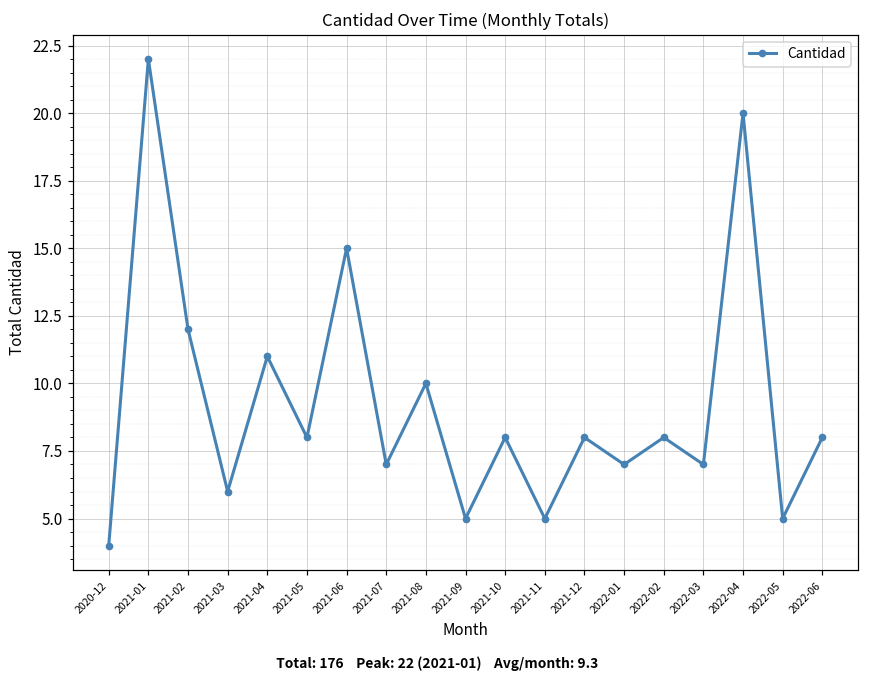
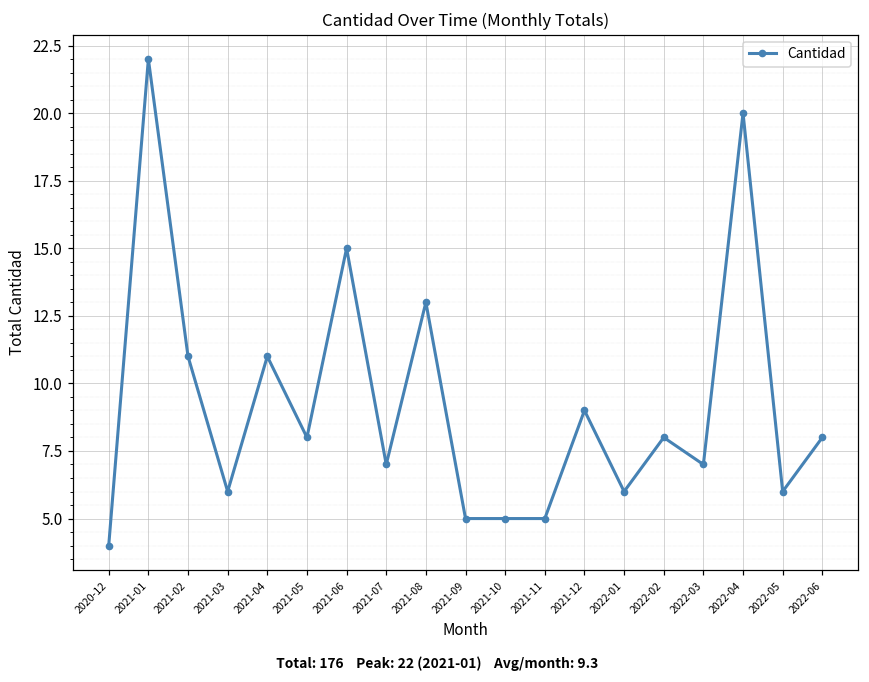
  {
    "2020-12": 4,
    "2021-01": 22,
-   "2021-02": 12,
+   "2021-02": 11,
    "2021-03": 6,
    "2021-04": 11,
    "2021-05": 8,
    "2021-06": 15,
    "2021-07": 7,
-   "2021-08": 10,
+   "2021-08": 13,
    "2021-09": 5,
-   "2021-10": 8,
+   "2021-10": 5,
    "2021-11": 5,
-   "2021-12": 8,
-   "2022-01": 7,
+   "2021-12": 9,
+   "2022-01": 6,
    "2022-02": 8,
    "2022-03": 7,
    "2022-04": 20,
-   "2022-05": 5,
+   "2022-05": 6,
    "2022-06": 8
  }
